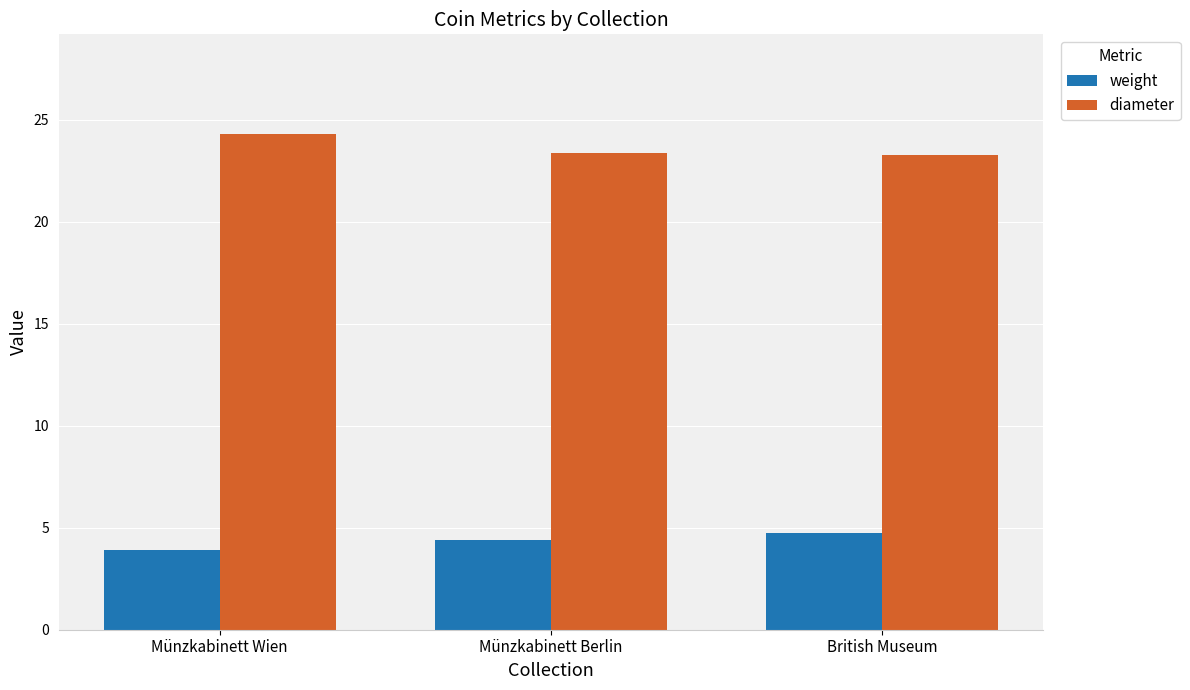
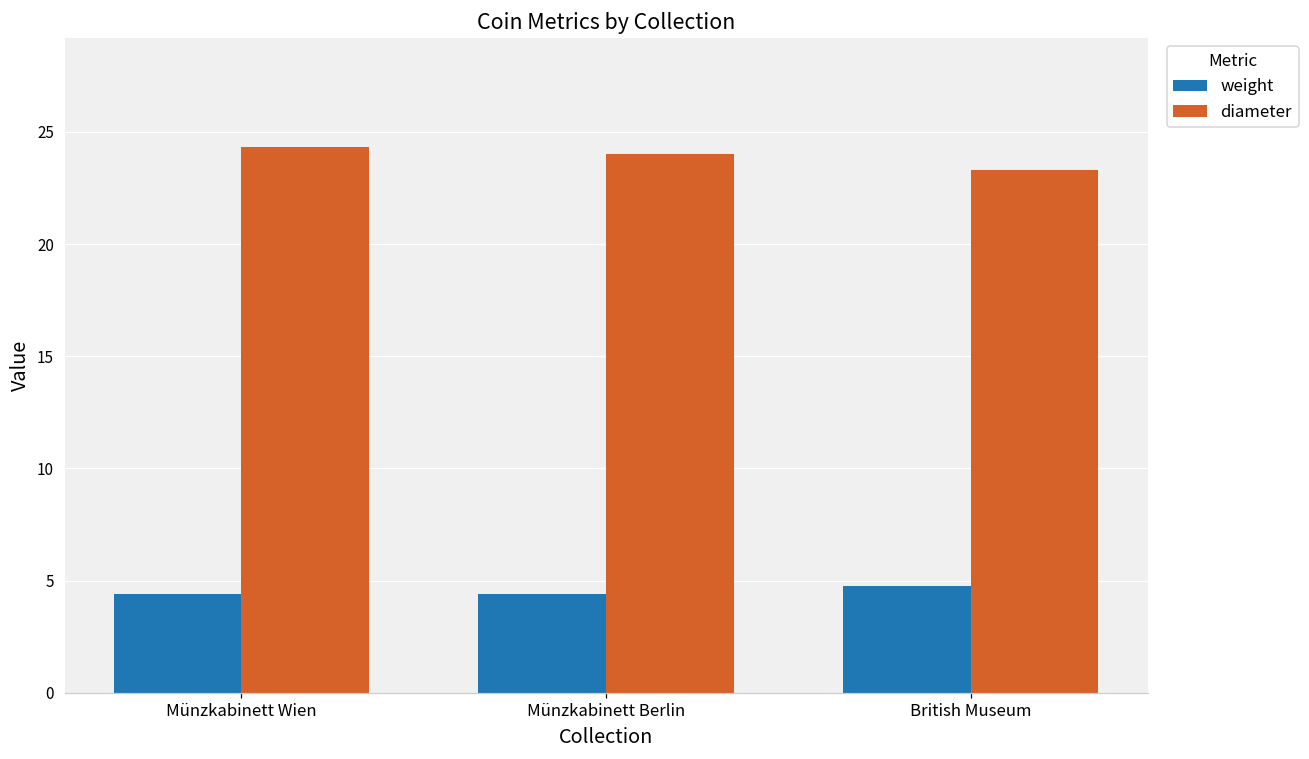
  {
    "weight": {
-     "Münzkabinett Wien": 3.9,
+     "Münzkabinett Wien": 4.4,
      "Münzkabinett Berlin": 4.4,
      "British Museum": 4.8
    },
    "diameter": {
      "Münzkabinett Wien": 24.3,
-     "Münzkabinett Berlin": 23.4,
+     "Münzkabinett Berlin": 24.0,
      "British Museum": 23.3
    }
  }
